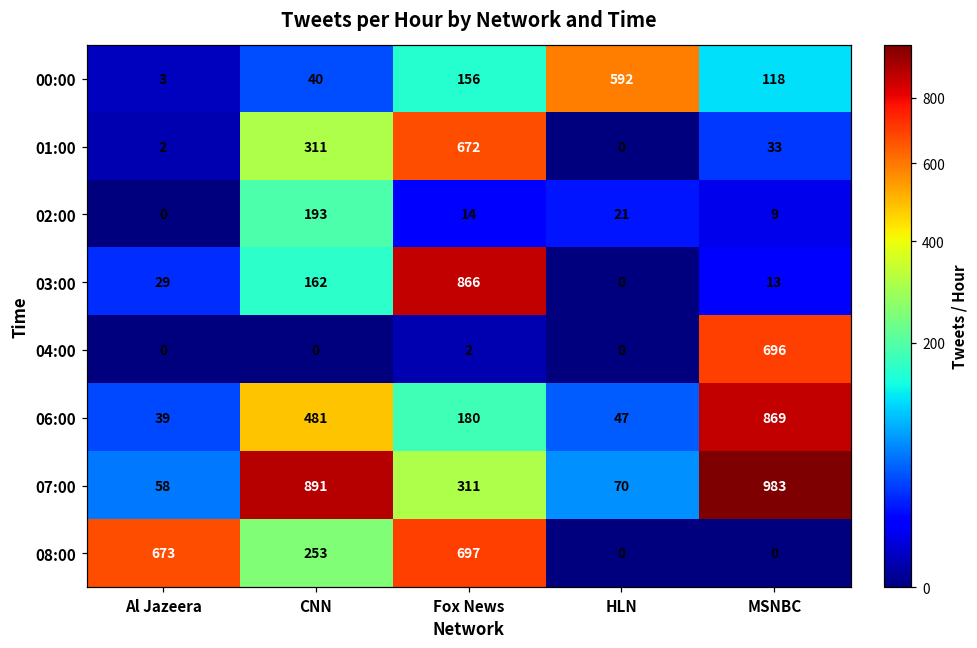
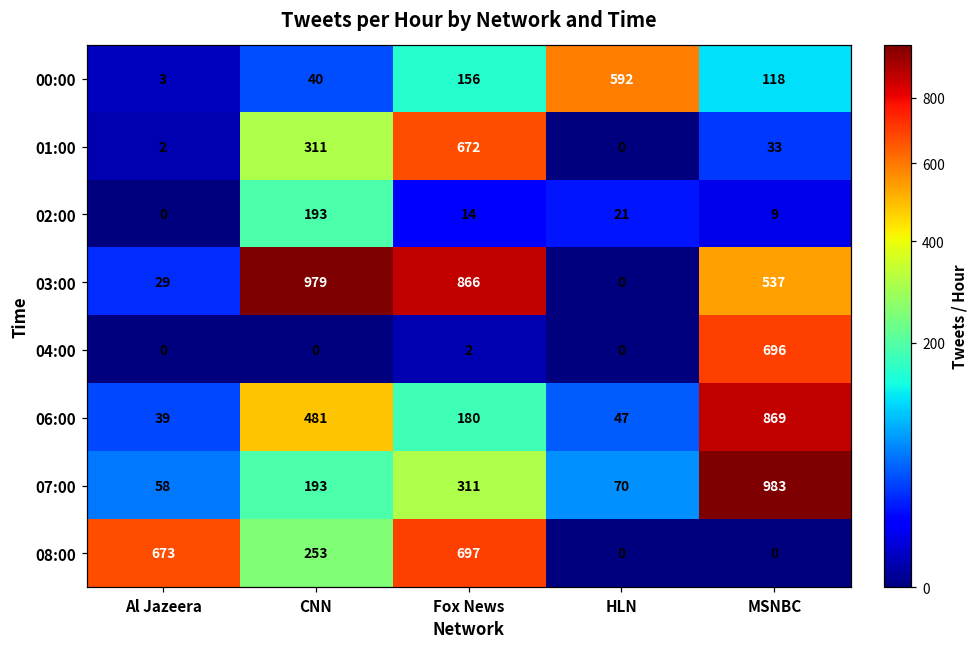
  {
    "00:00": {
      "Al Jazeera": 3,
      "CNN": 40,
      "Fox News": 156,
      "HLN": 592,
      "MSNBC": 118
    },
    "01:00": {
      "Al Jazeera": 2,
      "CNN": 311,
      "Fox News": 672,
      "HLN": 0,
      "MSNBC": 33
    },
    "02:00": {
      "Al Jazeera": 0,
      "CNN": 193,
      "Fox News": 14,
      "HLN": 21,
      "MSNBC": 9
    },
    "03:00": {
      "Al Jazeera": 29,
-     "CNN": 162,
+     "CNN": 979,
      "Fox News": 866,
      "HLN": 0,
-     "MSNBC": 13
+     "MSNBC": 537
    },
    "04:00": {
      "Al Jazeera": 0,
      "CNN": 0,
      "Fox News": 2,
      "HLN": 0,
      "MSNBC": 696
    },
    "06:00": {
      "Al Jazeera": 39,
      "CNN": 481,
      "Fox News": 180,
      "HLN": 47,
      "MSNBC": 869
    },
    "07:00": {
      "Al Jazeera": 58,
-     "CNN": 891,
+     "CNN": 193,
      "Fox News": 311,
      "HLN": 70,
      "MSNBC": 983
    },
    "08:00": {
      "Al Jazeera": 673,
      "CNN": 253,
      "Fox News": 697,
      "HLN": 0,
      "MSNBC": 0
    }
  }
